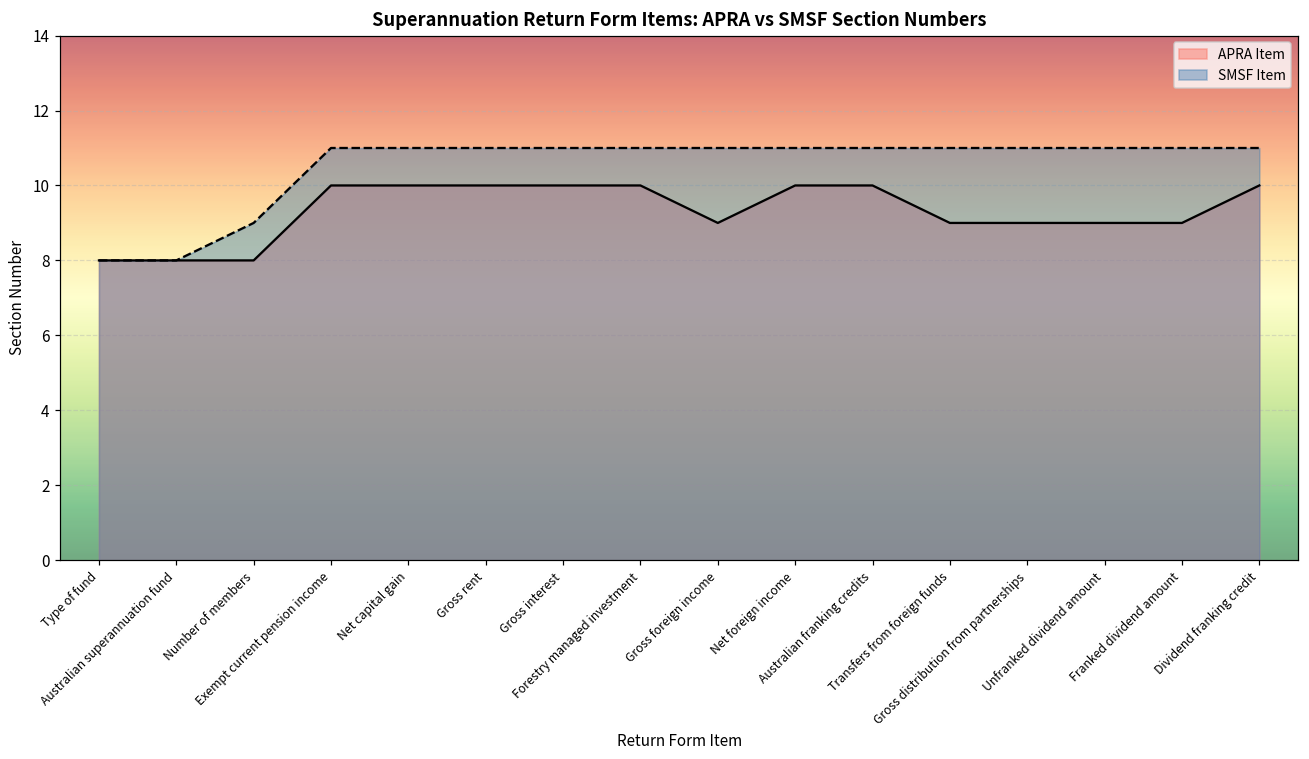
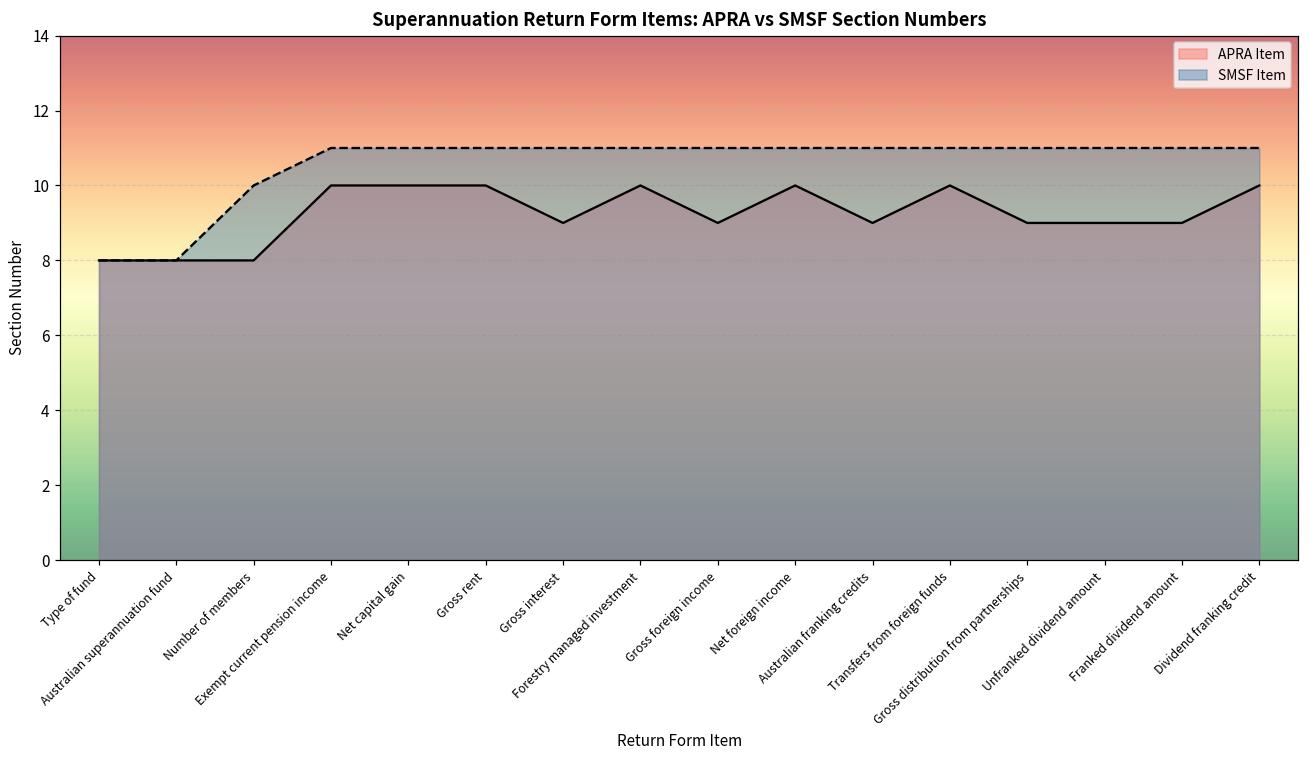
  {
    "APRA Item": {
      "Number of members": 8,
      "Exempt current pension income": 10,
      "Net capital gain": 10,
      "Gross rent": 10,
-     "Gross interest": 10,
+     "Gross interest": 9,
      "Forestry managed investment": 10,
      "Gross foreign income": 9,
      "Net foreign income": 10,
-     "Australian franking credits": 10,
-     "Transfers from foreign funds": 9,
+     "Australian franking credits": 9,
+     "Transfers from foreign funds": 10,
      "Gross distribution from partnerships": 9,
      "Unfranked dividend amount": 9,
      "Franked dividend amount": 9,
      "Dividend franking credit": 10
    },
    "SMSF Item": {
-     "Number of members": 9,
+     "Number of members": 10,
      "Exempt current pension income": 11,
      "Net capital gain": 11,
      "Gross rent": 11,
      "Gross interest": 11,
      "Forestry managed investment": 11,
      "Gross foreign income": 11,
      "Net foreign income": 11,
      "Australian franking credits": 11,
      "Transfers from foreign funds": 11,
      "Gross distribution from partnerships": 11,
      "Unfranked dividend amount": 11,
      "Franked dividend amount": 11,
      "Dividend franking credit": 11
    }
  }
